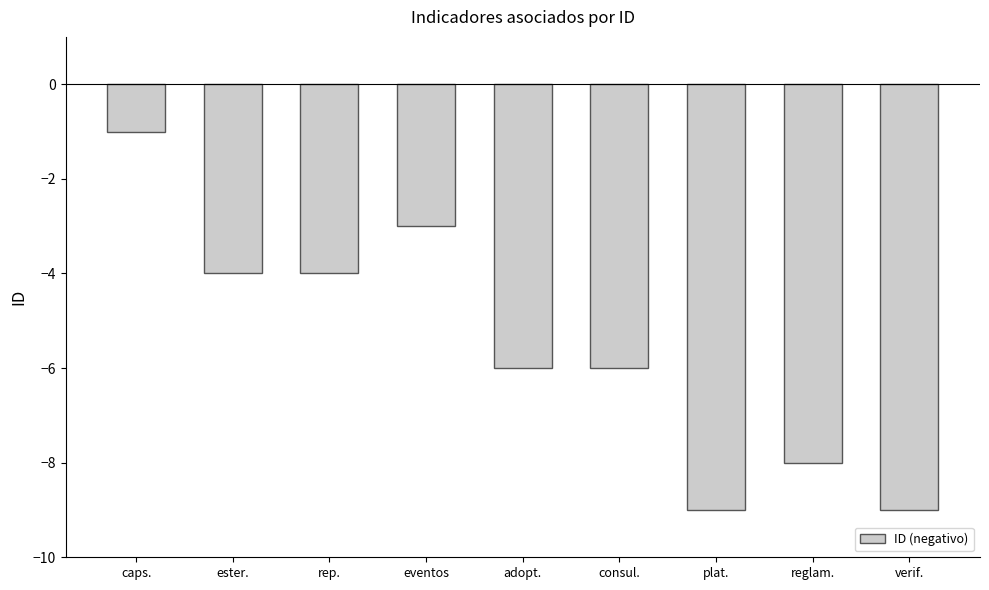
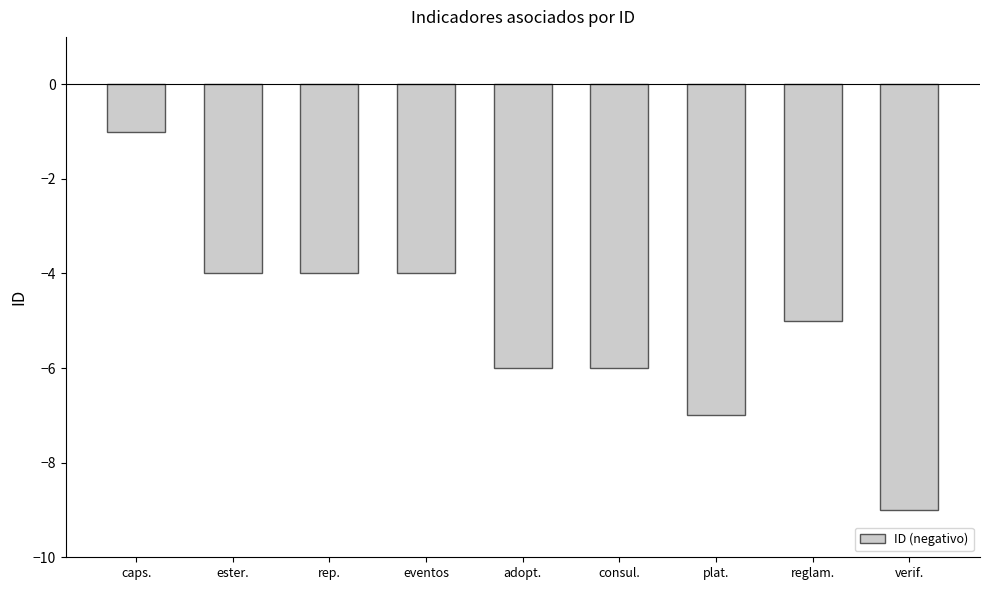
  {
    "caps.": -1.0,
    "ester.": -4.0,
    "rep.": -4.0,
-   "eventos": -3.0,
+   "eventos": -4.0,
    "adopt.": -6.0,
    "consul.": -6.0,
-   "plat.": -9.0,
-   "reglam.": -8.0,
+   "plat.": -7.0,
+   "reglam.": -5.0,
    "verif.": -9.0
  }
